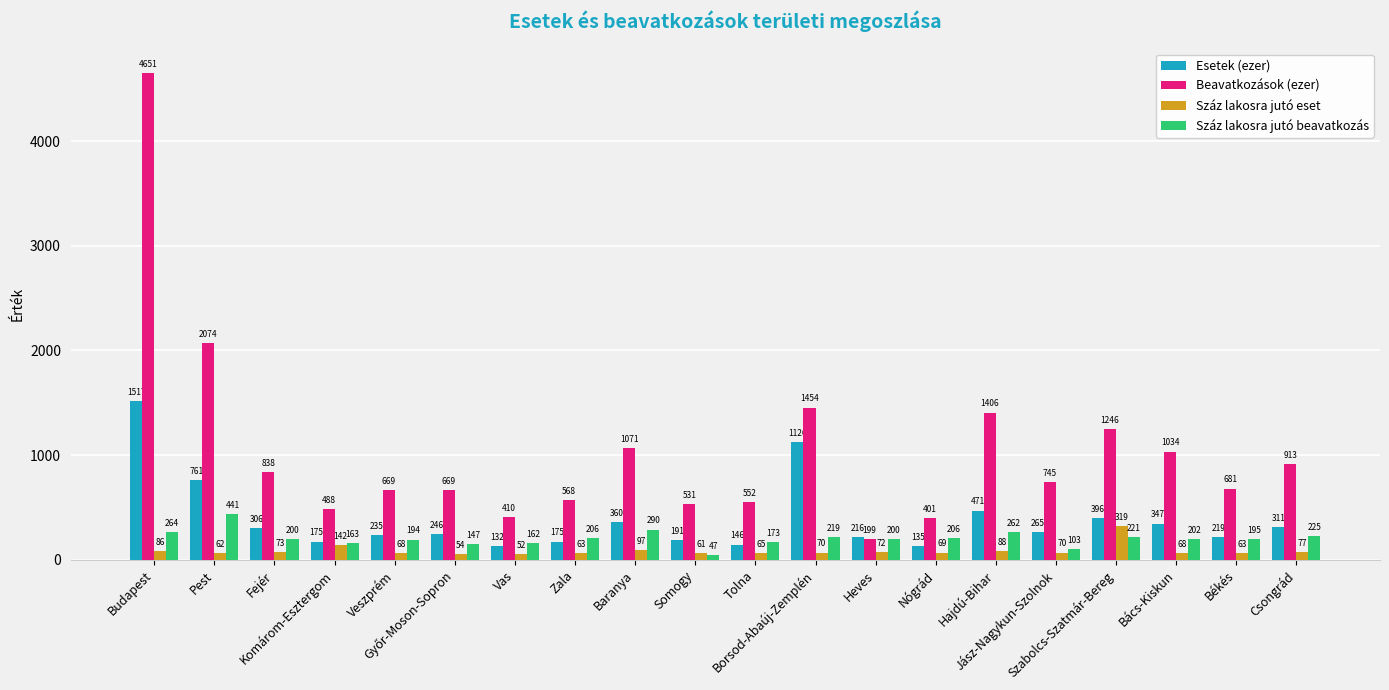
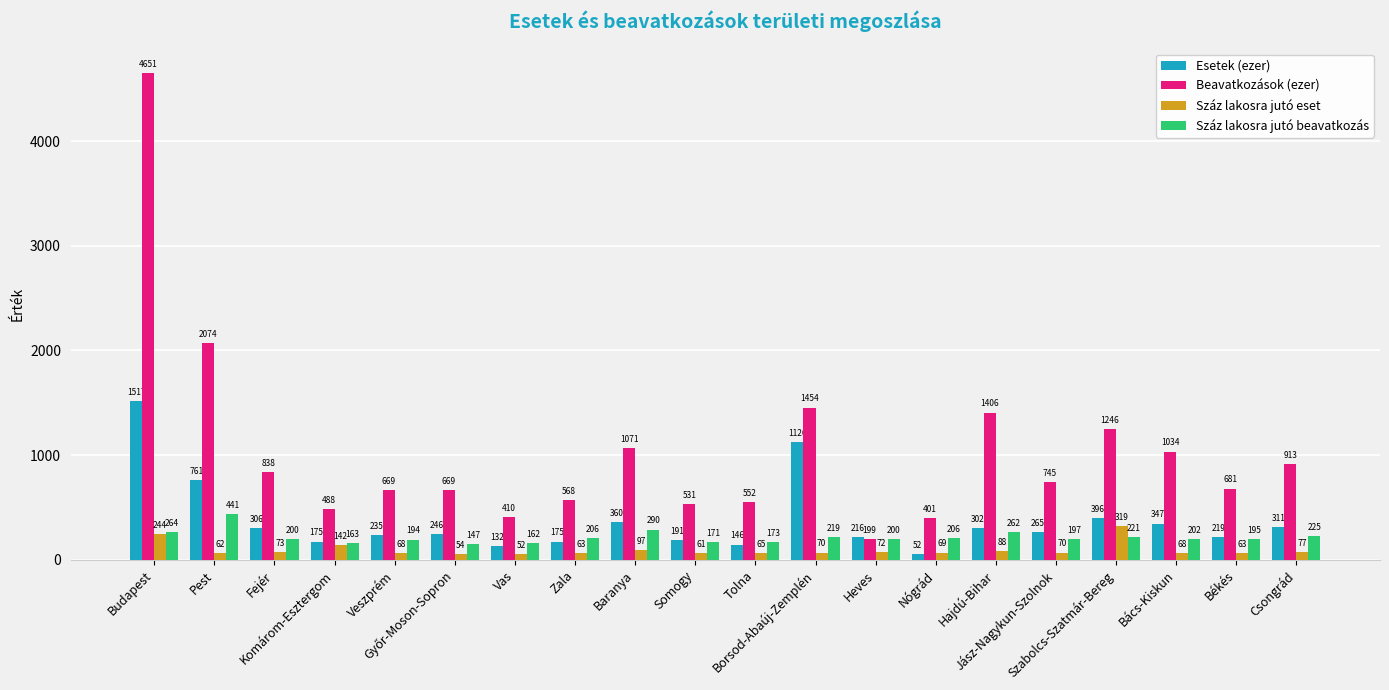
  {
    "Esetek (ezer)": {
      "Budapest": 1517,
      "Pest": 761,
      "Fejér": 306,
      "Komárom-Esztergom": 175,
      "Veszprém": 235,
      "Győr-Moson-Sopron": 246,
      "Vas": 132,
      "Zala": 175,
      "Baranya": 360,
      "Somogy": 191,
      "Tolna": 146,
      "Borsod-Abaúj-Zemplén": 1126,
      "Heves": 216,
-     "Nógrád": 135,
-     "Hajdú-Bihar": 471,
+     "Nógrád": 52,
+     "Hajdú-Bihar": 302,
      "Jász-Nagykun-Szolnok": 265,
      "Szabolcs-Szatmár-Bereg": 396,
      "Bács-Kiskun": 347,
      "Békés": 219,
      "Csongrád": 311
    },
    "Beavatkozások (ezer)": {
      "Budapest": 4651,
      "Pest": 2074,
      "Fejér": 838,
      "Komárom-Esztergom": 488,
      "Veszprém": 669,
      "Győr-Moson-Sopron": 669,
      "Vas": 410,
      "Zala": 568,
      "Baranya": 1071,
      "Somogy": 531,
      "Tolna": 552,
      "Borsod-Abaúj-Zemplén": 1454,
      "Heves": 199,
      "Nógrád": 401,
      "Hajdú-Bihar": 1406,
      "Jász-Nagykun-Szolnok": 745,
      "Szabolcs-Szatmár-Bereg": 1246,
      "Bács-Kiskun": 1034,
      "Békés": 681,
      "Csongrád": 913
    },
    "Száz lakosra jutó eset": {
-     "Budapest": 86,
+     "Budapest": 244,
      "Pest": 62,
      "Fejér": 73,
      "Komárom-Esztergom": 142,
      "Veszprém": 68,
      "Győr-Moson-Sopron": 54,
      "Vas": 52,
      "Zala": 63,
      "Baranya": 97,
      "Somogy": 61,
      "Tolna": 65,
      "Borsod-Abaúj-Zemplén": 70,
      "Heves": 72,
      "Nógrád": 69,
      "Hajdú-Bihar": 88,
      "Jász-Nagykun-Szolnok": 70,
      "Szabolcs-Szatmár-Bereg": 319,
      "Bács-Kiskun": 68,
      "Békés": 63,
      "Csongrád": 77
    },
    "Száz lakosra jutó beavatkozás": {
      "Budapest": 264,
      "Pest": 441,
      "Fejér": 200,
      "Komárom-Esztergom": 163,
      "Veszprém": 194,
      "Győr-Moson-Sopron": 147,
      "Vas": 162,
      "Zala": 206,
      "Baranya": 290,
-     "Somogy": 47,
+     "Somogy": 171,
      "Tolna": 173,
      "Borsod-Abaúj-Zemplén": 219,
      "Heves": 200,
      "Nógrád": 206,
      "Hajdú-Bihar": 262,
-     "Jász-Nagykun-Szolnok": 103,
+     "Jász-Nagykun-Szolnok": 197,
      "Szabolcs-Szatmár-Bereg": 221,
      "Bács-Kiskun": 202,
      "Békés": 195,
      "Csongrád": 225
    }
  }
